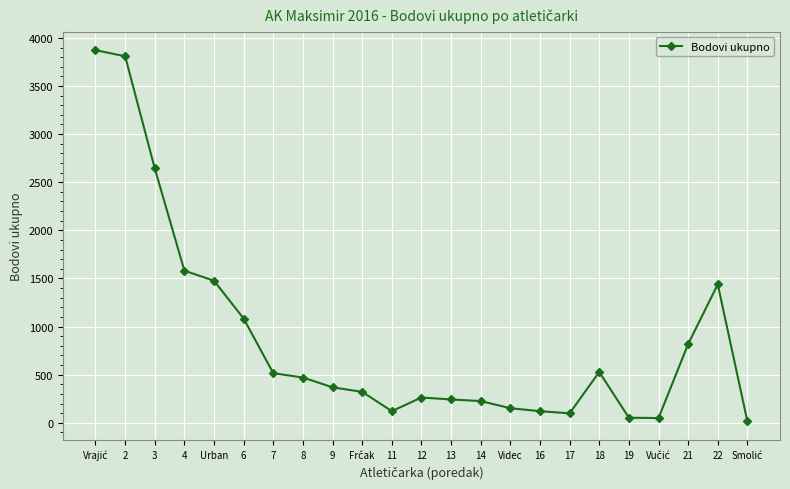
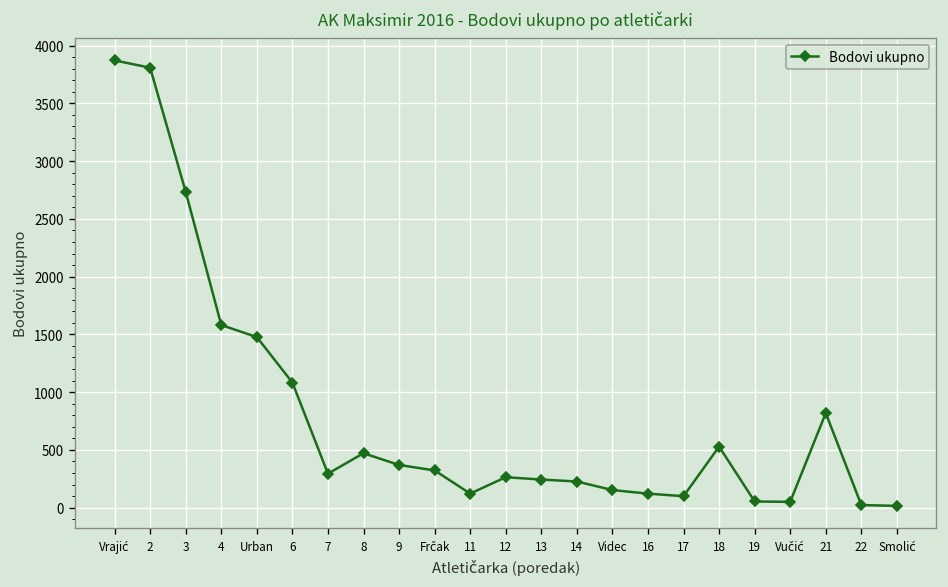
  {
    "Vrajić": 3900,
    "2": 3800,
-   "3": 2600,
+   "3": 2700,
    "4": 1600,
    "Urban": 1500,
    "6": 1100,
-   "7": 500,
+   "7": 300,
    "8": 500,
    "9": 400,
    "Frčak": 300,
    "11": 100,
    "12": 300,
    "13": 200,
    "14": 200,
    "Videc": 200,
    "16": 100,
    "17": 100,
    "18": 500,
    "19": 100,
    "Vučić": 0,
    "21": 800,
-   "22": 1400,
+   "22": 0,
    "Smolić": 0
  }
